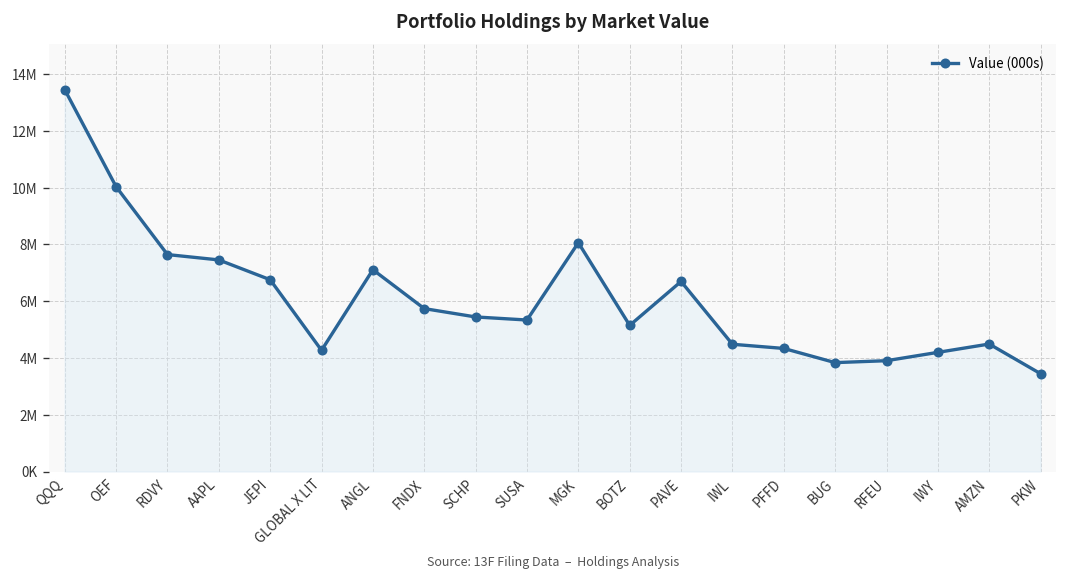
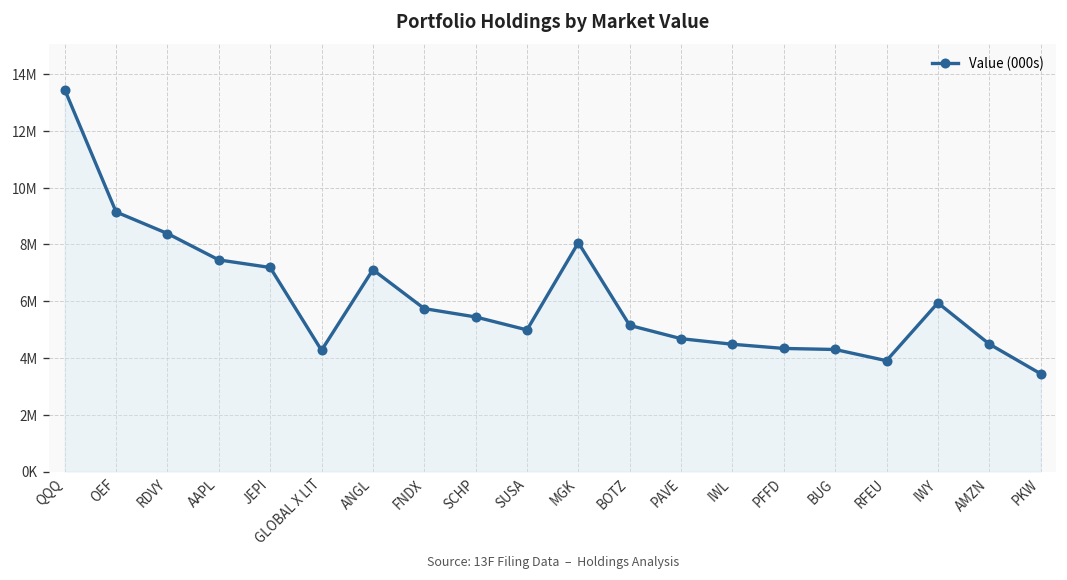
  {
    "QQQ": 13400000,
-   "OEF": 10000000,
-   "RDVY": 7600000,
+   "OEF": 9100000,
+   "RDVY": 8400000,
    "AAPL": 7500000,
-   "JEPI": 6800000,
+   "JEPI": 7200000,
    "GLOBAL X LIT": 4300000,
    "ANGL": 7100000,
    "FNDX": 5700000,
    "SCHP": 5400000,
-   "SUSA": 5300000,
+   "SUSA": 5000000,
    "MGK": 8100000,
    "BOTZ": 5100000,
-   "PAVE": 6700000,
+   "PAVE": 4700000,
    "IWL": 4500000,
    "PFFD": 4300000,
-   "BUG": 3800000,
+   "BUG": 4300000,
    "RFEU": 3900000,
-   "IWY": 4200000,
+   "IWY": 5900000,
    "AMZN": 4500000,
    "PKW": 3400000
  }
